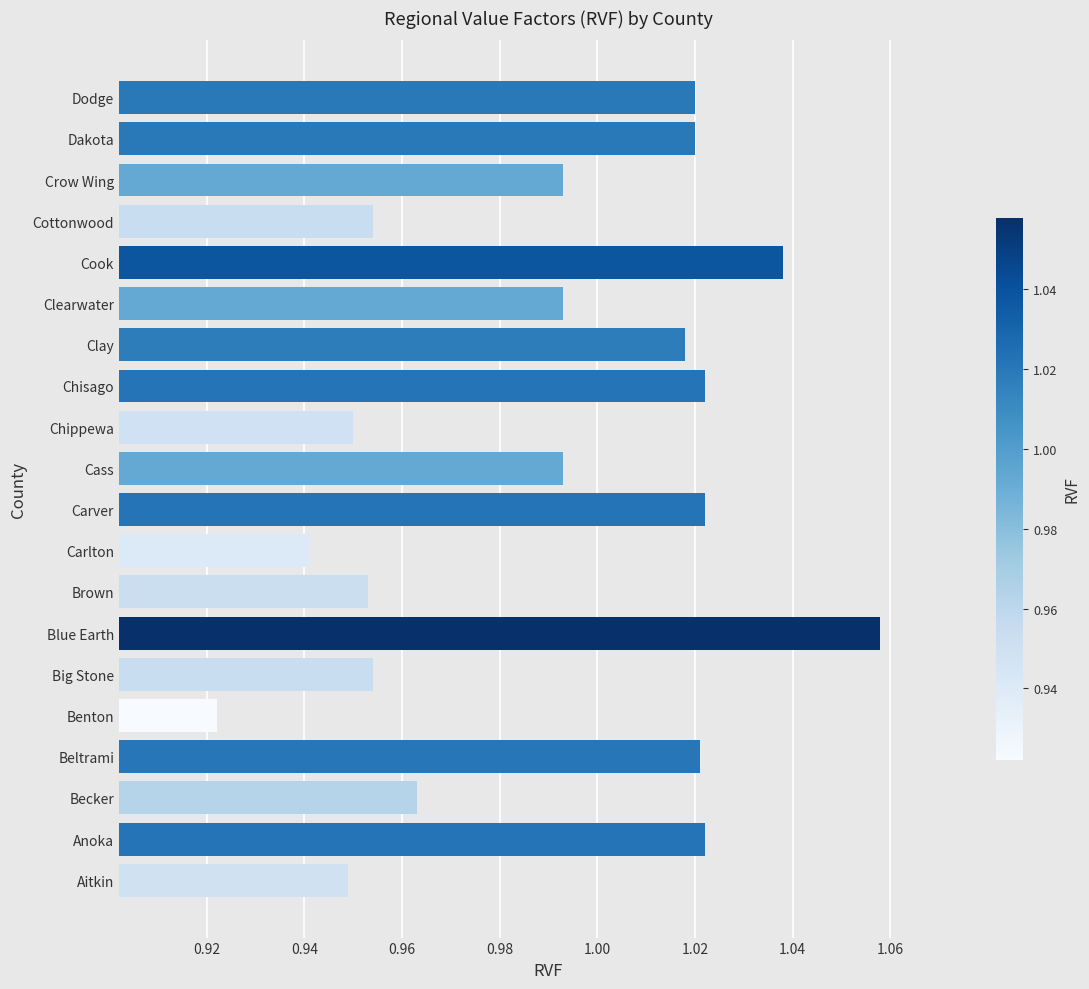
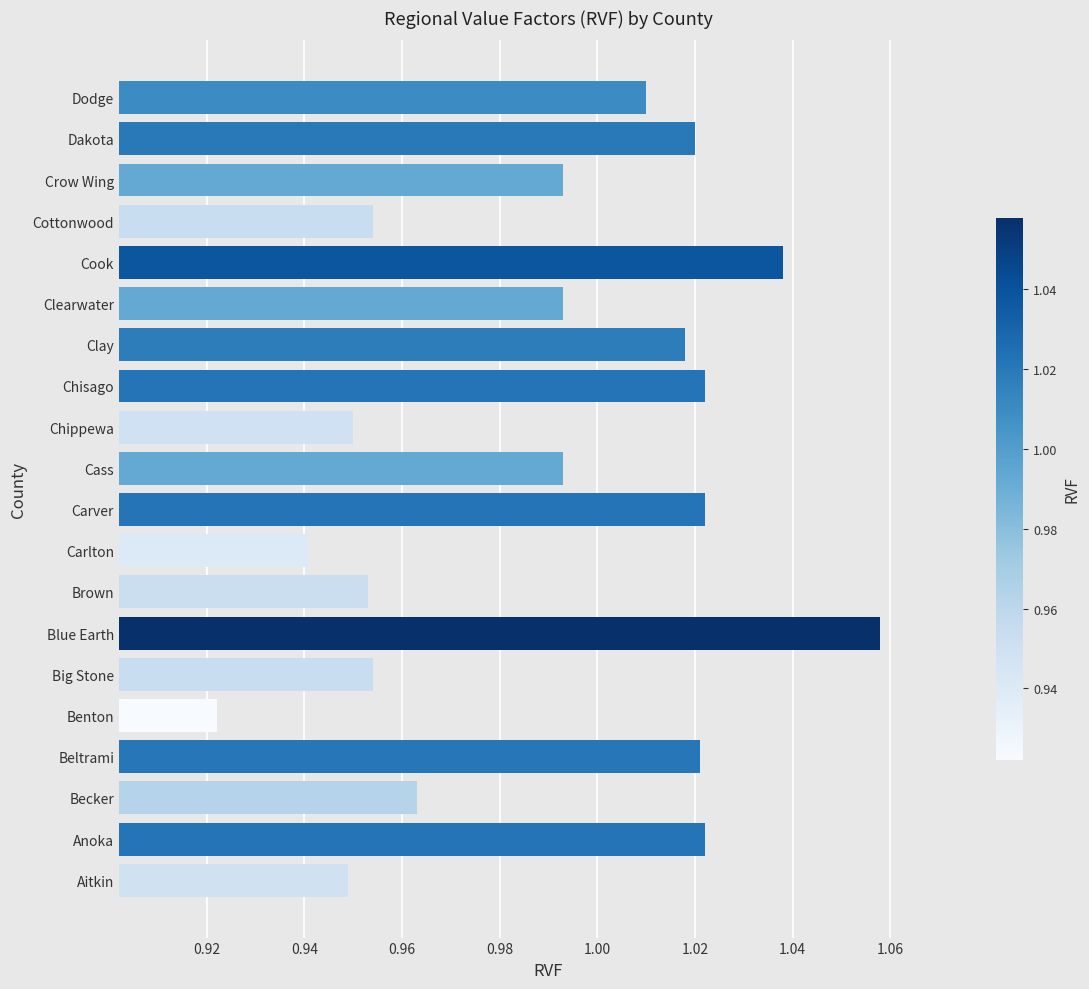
  {
-   "Dodge": 1.02,
+   "Dodge": 1.01,
    "Dakota": 1.02,
    "Crow Wing": 0.993,
    "Cottonwood": 0.954,
    "Cook": 1.038,
    "Clearwater": 0.993,
    "Clay": 1.018,
    "Chisago": 1.022,
    "Chippewa": 0.95,
    "Cass": 0.993,
    "Carver": 1.022,
    "Carlton": 0.941,
    "Brown": 0.953,
    "Blue Earth": 1.058,
    "Big Stone": 0.954,
    "Benton": 0.922,
    "Beltrami": 1.021,
    "Becker": 0.963,
    "Anoka": 1.022,
    "Aitkin": 0.949
  }
